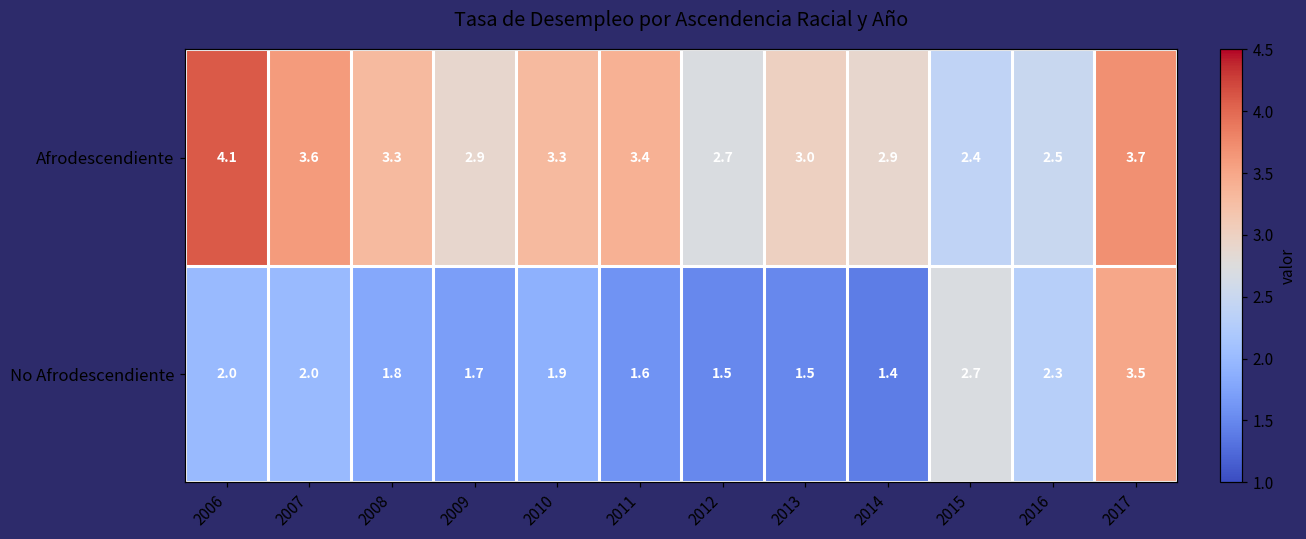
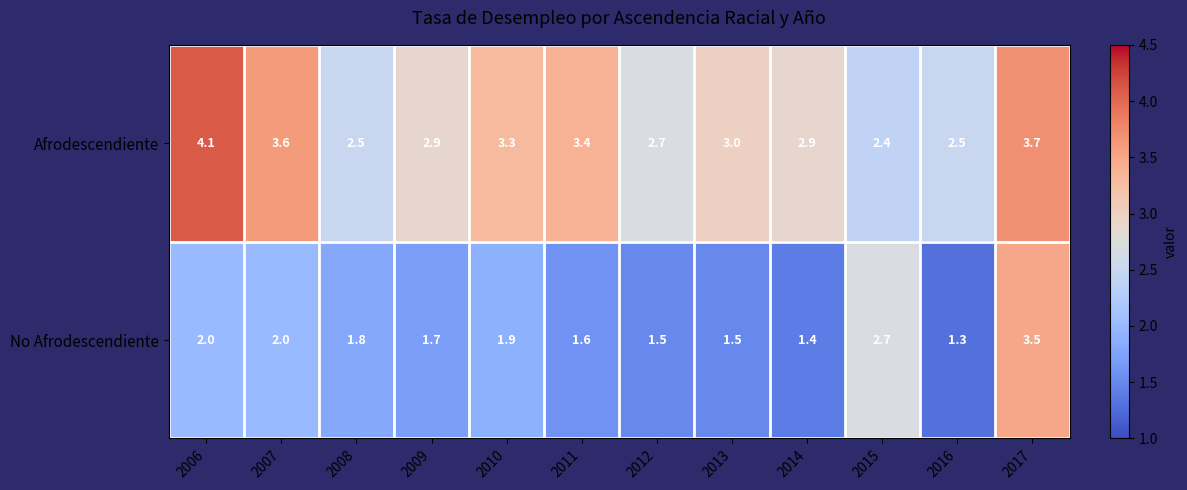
  {
    "Afrodescendiente": {
      "2006": 4.1,
      "2007": 3.6,
-     "2008": 3.3,
+     "2008": 2.5,
      "2009": 2.9,
      "2010": 3.3,
      "2011": 3.4,
      "2013": 3.0,
      "2014": 2.9,
      "2015": 2.4,
      "2016": 2.5,
      "2017": 3.7
    },
    "No Afrodescendiente": {
      "2006": 2.0,
      "2007": 2.0,
      "2008": 1.8,
      "2009": 1.7,
      "2010": 1.9,
      "2011": 1.6,
      "2012": 1.5,
      "2013": 1.5,
      "2014": 1.4,
-     "2016": 2.3,
+     "2016": 1.3,
      "2017": 3.5
    }
  }
